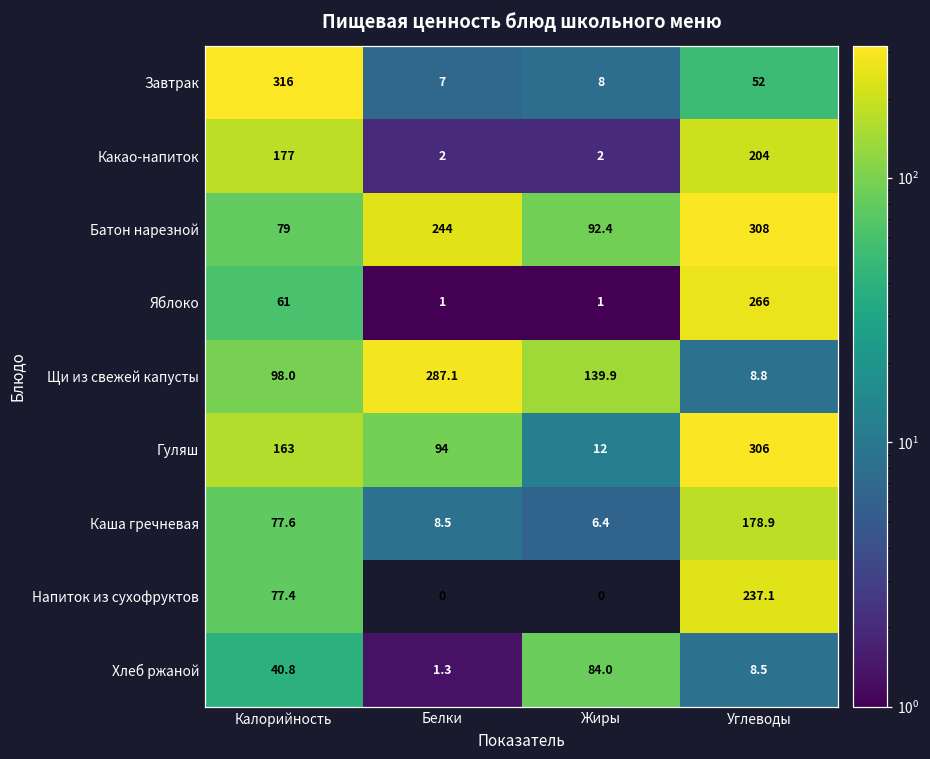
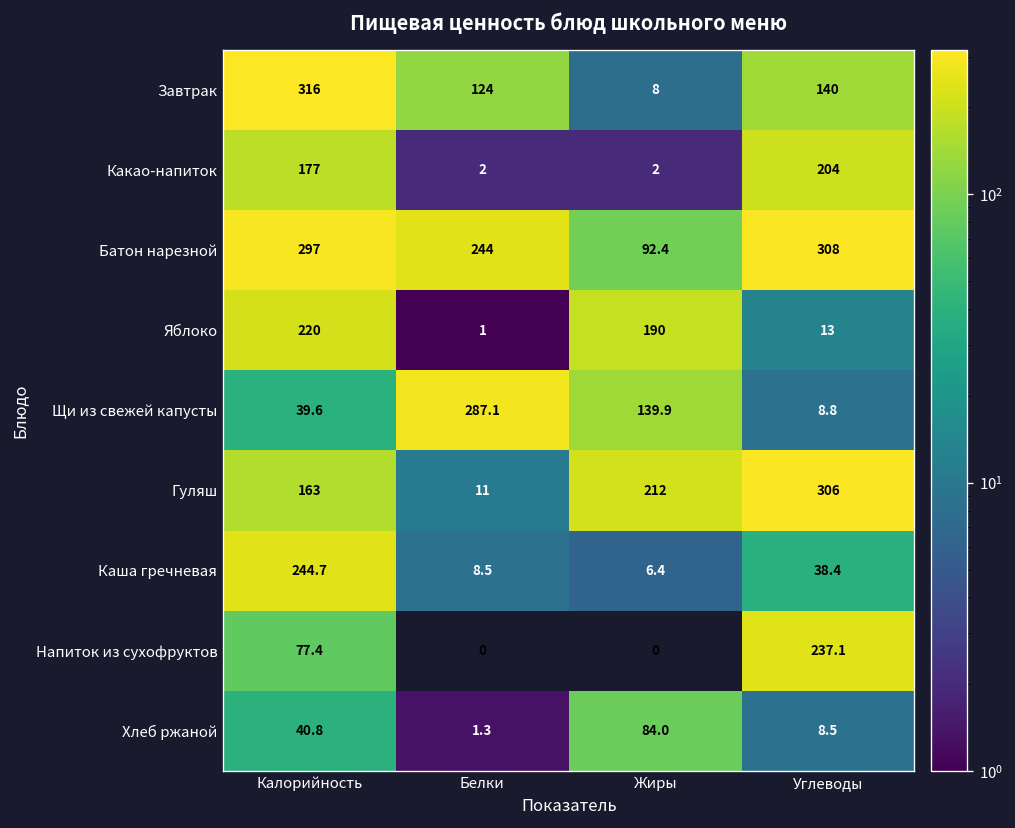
  {
    "Завтрак": {
      "Калорийность": 316,
-     "Белки": 7,
+     "Белки": 124,
      "Жиры": 8,
-     "Углеводы": 52
+     "Углеводы": 140
    },
    "Какао-напиток": {
      "Калорийность": 177,
      "Белки": 2,
      "Жиры": 2,
      "Углеводы": 204
    },
    "Батон нарезной": {
-     "Калорийность": 79,
+     "Калорийность": 297,
      "Белки": 244,
      "Жиры": 92.4,
      "Углеводы": 308
    },
    "Яблоко": {
-     "Калорийность": 61,
+     "Калорийность": 220,
      "Белки": 1,
-     "Жиры": 1,
-     "Углеводы": 266
+     "Жиры": 190,
+     "Углеводы": 13
    },
    "Щи из свежей капусты": {
-     "Калорийность": 98.0,
+     "Калорийность": 39.6,
      "Белки": 287.1,
      "Жиры": 139.9,
      "Углеводы": 8.8
    },
    "Гуляш": {
      "Калорийность": 163,
-     "Белки": 94,
-     "Жиры": 12,
+     "Белки": 11,
+     "Жиры": 212,
      "Углеводы": 306
    },
    "Каша гречневая": {
-     "Калорийность": 77.6,
+     "Калорийность": 244.7,
      "Белки": 8.5,
      "Жиры": 6.4,
-     "Углеводы": 178.9
+     "Углеводы": 38.4
    },
    "Напиток из сухофруктов": {
      "Калорийность": 77.4,
      "Углеводы": 237.1
    },
    "Хлеб ржаной": {
      "Калорийность": 40.8,
      "Белки": 1.3,
      "Жиры": 84.0,
      "Углеводы": 8.5
    }
  }
